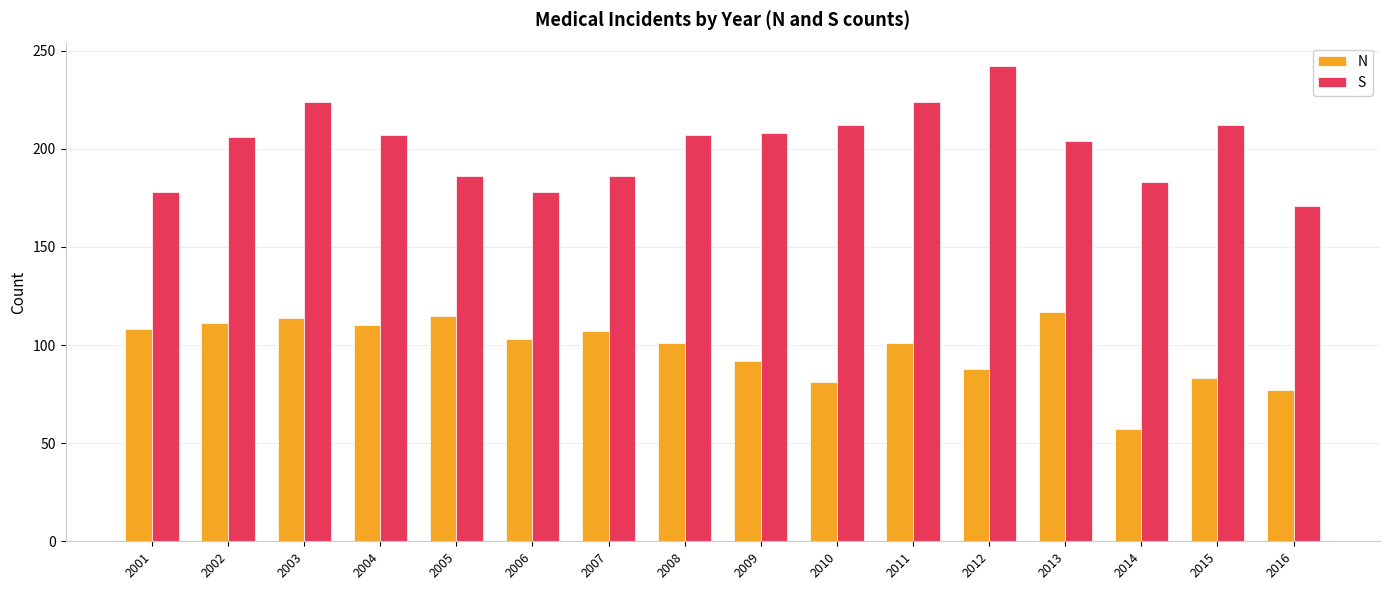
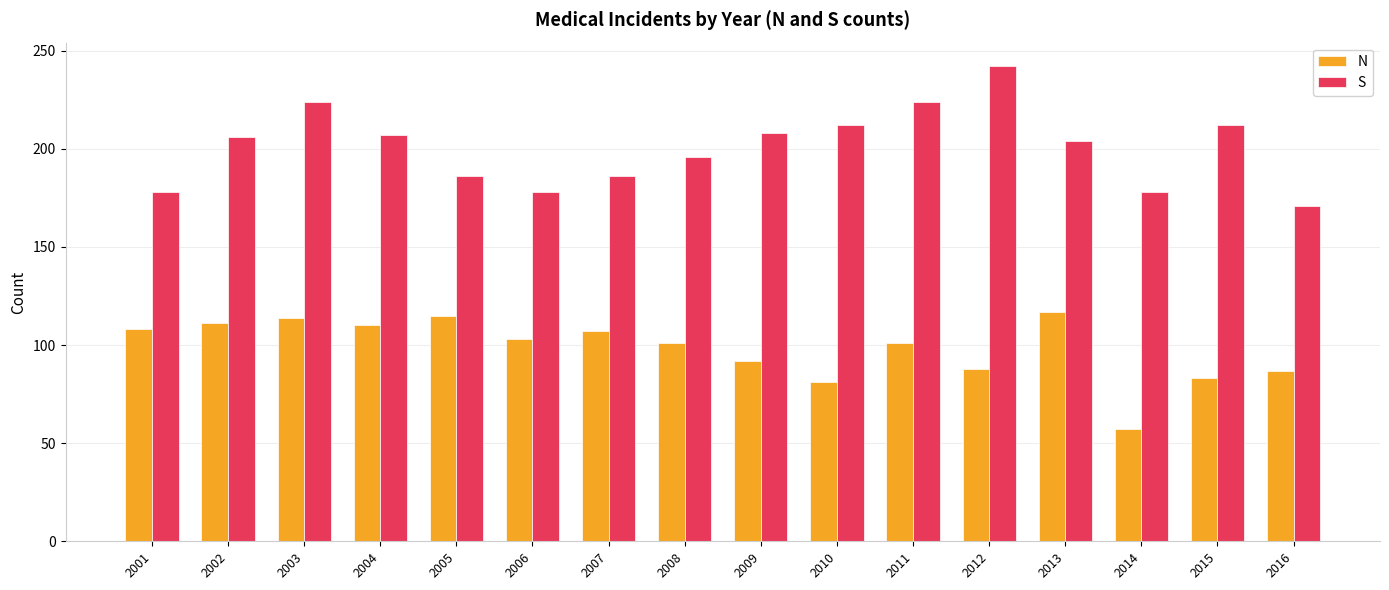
  {
    "N": {
      "2001": 108,
      "2002": 111,
      "2003": 114,
      "2004": 110,
      "2005": 115,
      "2006": 103,
      "2007": 107,
      "2008": 101,
      "2009": 92,
      "2010": 81,
      "2011": 101,
      "2012": 88,
      "2013": 117,
      "2014": 57,
      "2015": 83,
-     "2016": 77
+     "2016": 87
    },
    "S": {
      "2001": 178,
      "2002": 206,
      "2003": 224,
      "2004": 207,
      "2005": 186,
      "2006": 178,
      "2007": 186,
-     "2008": 207,
+     "2008": 196,
      "2009": 208,
      "2010": 212,
      "2011": 224,
      "2012": 242,
      "2013": 204,
-     "2014": 183,
+     "2014": 178,
      "2015": 212,
      "2016": 171
    }
  }
